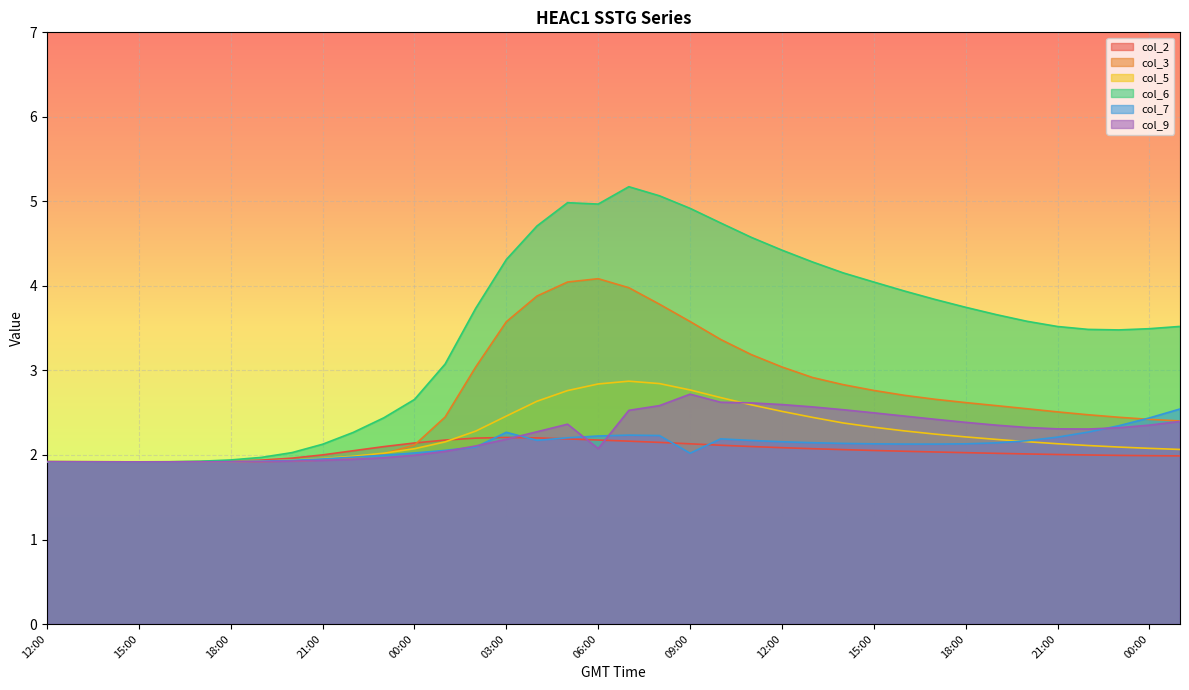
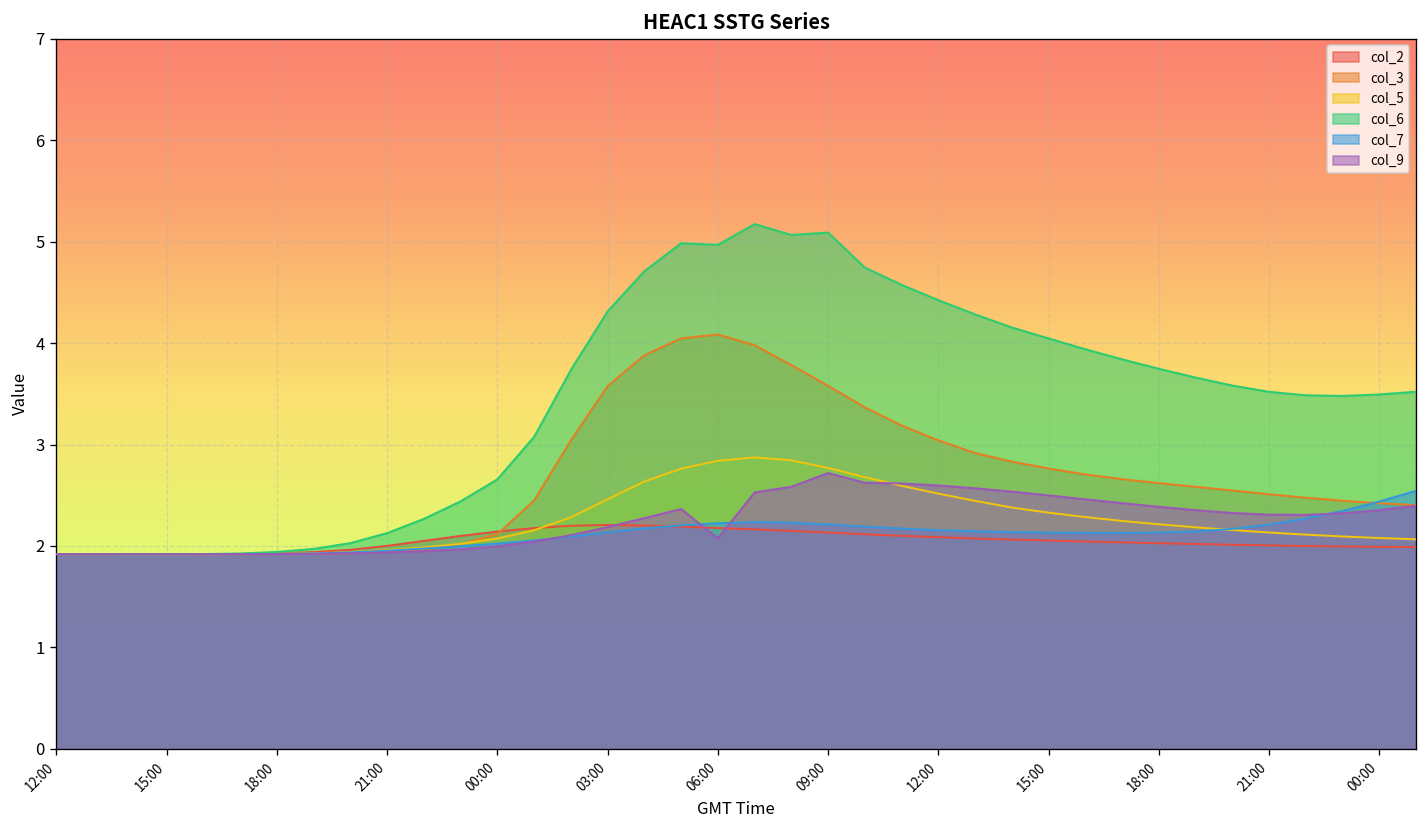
  {
    "col_6": {
      "03:00": 4.3,
      "06:00": 5.0,
-     "09:00": 4.9
+     "09:00": 5.1
    },
    "col_7": {
-     "03:00": 2.3,
+     "03:00": 2.1,
      "06:00": 2.2,
-     "09:00": 2.0
+     "09:00": 2.2
    },
    "col_9": {
      "06:00": 2.1,
      "09:00": 2.7
    }
  }
